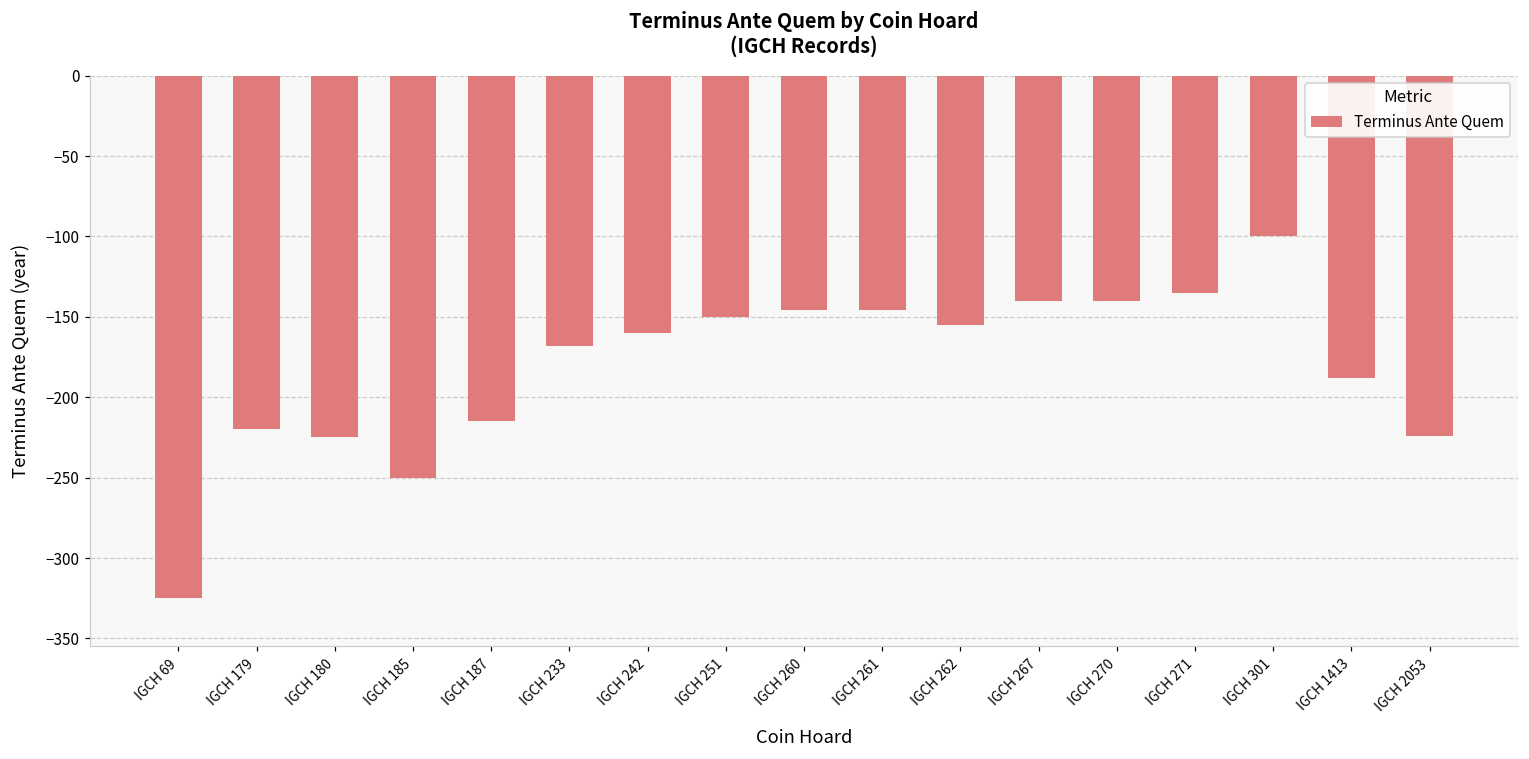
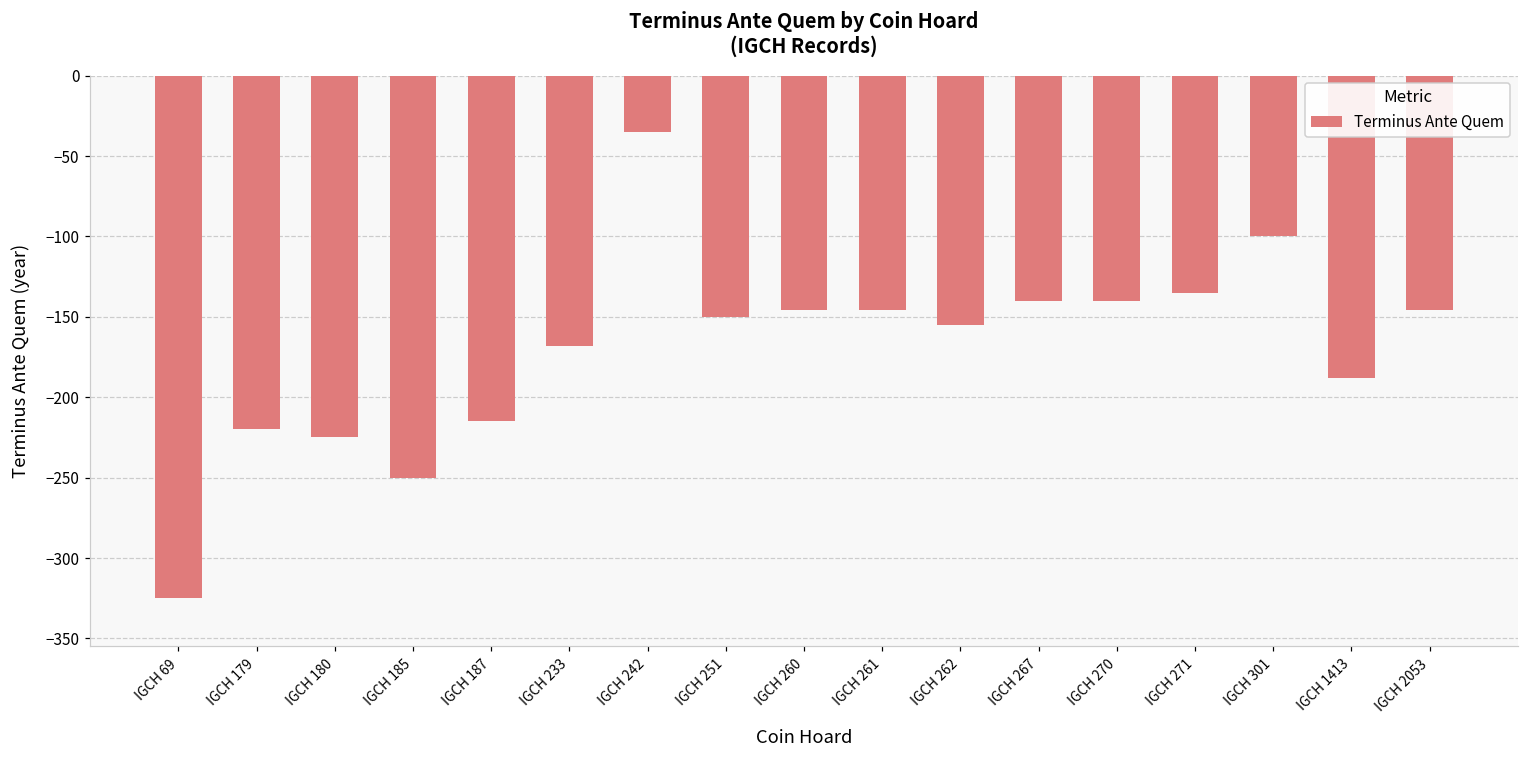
  {
    "IGCH 69": -325,
    "IGCH 179": -220,
    "IGCH 180": -225,
    "IGCH 185": -250,
    "IGCH 187": -215,
    "IGCH 233": -168,
-   "IGCH 242": -160,
+   "IGCH 242": -35,
    "IGCH 251": -150,
    "IGCH 260": -146,
    "IGCH 261": -146,
    "IGCH 262": -155,
    "IGCH 267": -140,
    "IGCH 270": -140,
    "IGCH 271": -135,
    "IGCH 301": -100,
    "IGCH 1413": -188,
-   "IGCH 2053": -224
+   "IGCH 2053": -146
  }
